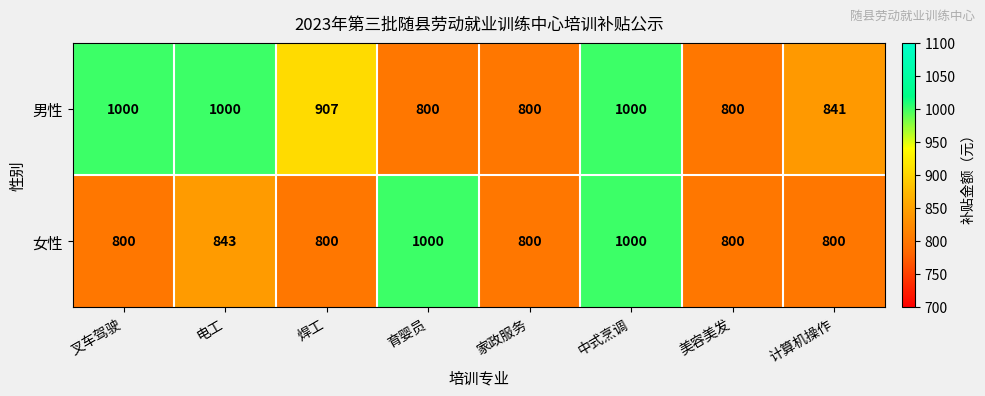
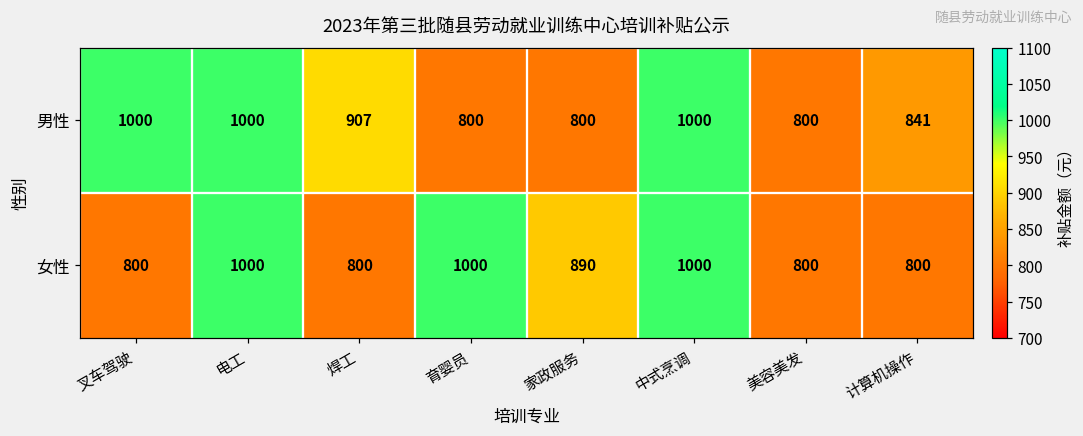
  {
    "男性": {
      "叉车驾驶": 1000,
      "电工": 1000,
      "焊工": 907,
      "育婴员": 800,
      "家政服务": 800,
      "中式烹调": 1000,
      "美容美发": 800,
      "计算机操作": 841
    },
    "女性": {
      "叉车驾驶": 800,
-     "电工": 843,
+     "电工": 1000,
      "焊工": 800,
      "育婴员": 1000,
-     "家政服务": 800,
+     "家政服务": 890,
      "中式烹调": 1000,
      "美容美发": 800,
      "计算机操作": 800
    }
  }
